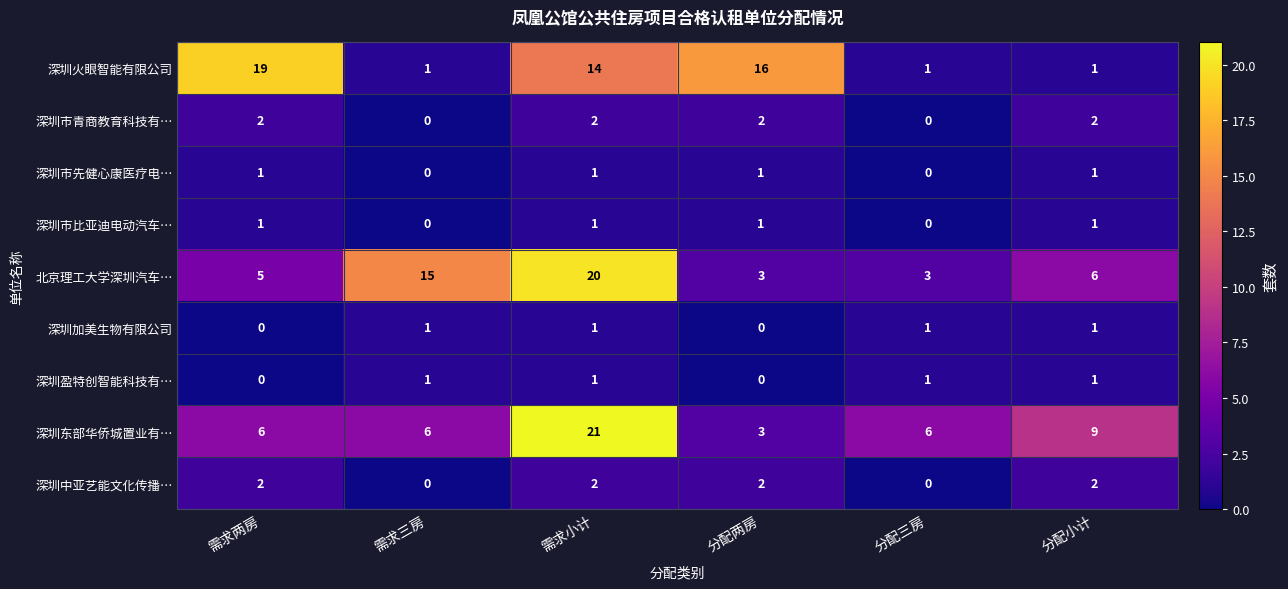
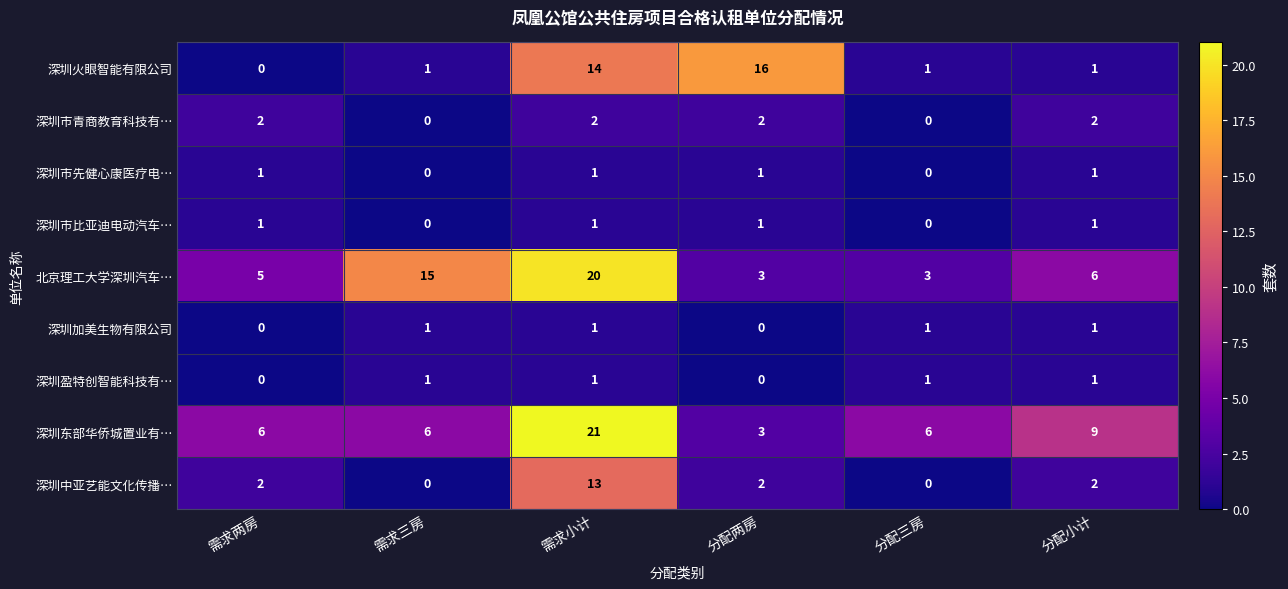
  {
    "深圳火眼智能有限公司": {
-     "需求两房": 19,
+     "需求两房": 0,
      "需求三房": 1,
      "需求小计": 14,
      "分配两房": 16,
      "分配三房": 1,
      "分配小计": 1
    },
    "深圳市青商教育科技有…": {
      "需求两房": 2,
      "需求三房": 0,
      "需求小计": 2,
      "分配两房": 2,
      "分配三房": 0,
      "分配小计": 2
    },
    "深圳市先健心康医疗电…": {
      "需求两房": 1,
      "需求三房": 0,
      "需求小计": 1,
      "分配两房": 1,
      "分配三房": 0,
      "分配小计": 1
    },
    "深圳市比亚迪电动汽车…": {
      "需求两房": 1,
      "需求三房": 0,
      "需求小计": 1,
      "分配两房": 1,
      "分配三房": 0,
      "分配小计": 1
    },
    "北京理工大学深圳汽车…": {
      "需求两房": 5,
      "需求三房": 15,
      "需求小计": 20,
      "分配两房": 3,
      "分配三房": 3,
      "分配小计": 6
    },
    "深圳加美生物有限公司": {
      "需求两房": 0,
      "需求三房": 1,
      "需求小计": 1,
      "分配两房": 0,
      "分配三房": 1,
      "分配小计": 1
    },
    "深圳盈特创智能科技有…": {
      "需求两房": 0,
      "需求三房": 1,
      "需求小计": 1,
      "分配两房": 0,
      "分配三房": 1,
      "分配小计": 1
    },
    "深圳东部华侨城置业有…": {
      "需求两房": 6,
      "需求三房": 6,
      "需求小计": 21,
      "分配两房": 3,
      "分配三房": 6,
      "分配小计": 9
    },
    "深圳中亚艺能文化传播…": {
      "需求两房": 2,
      "需求三房": 0,
-     "需求小计": 2,
+     "需求小计": 13,
      "分配两房": 2,
      "分配三房": 0,
      "分配小计": 2
    }
  }
